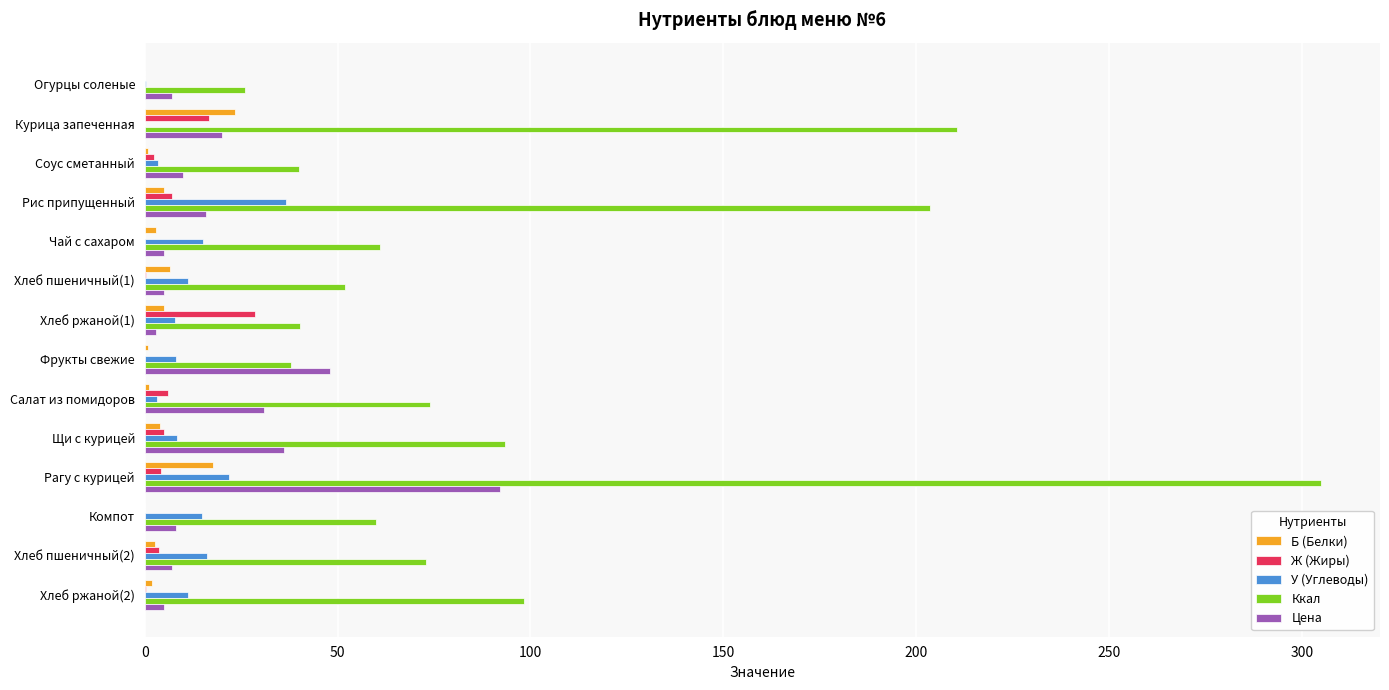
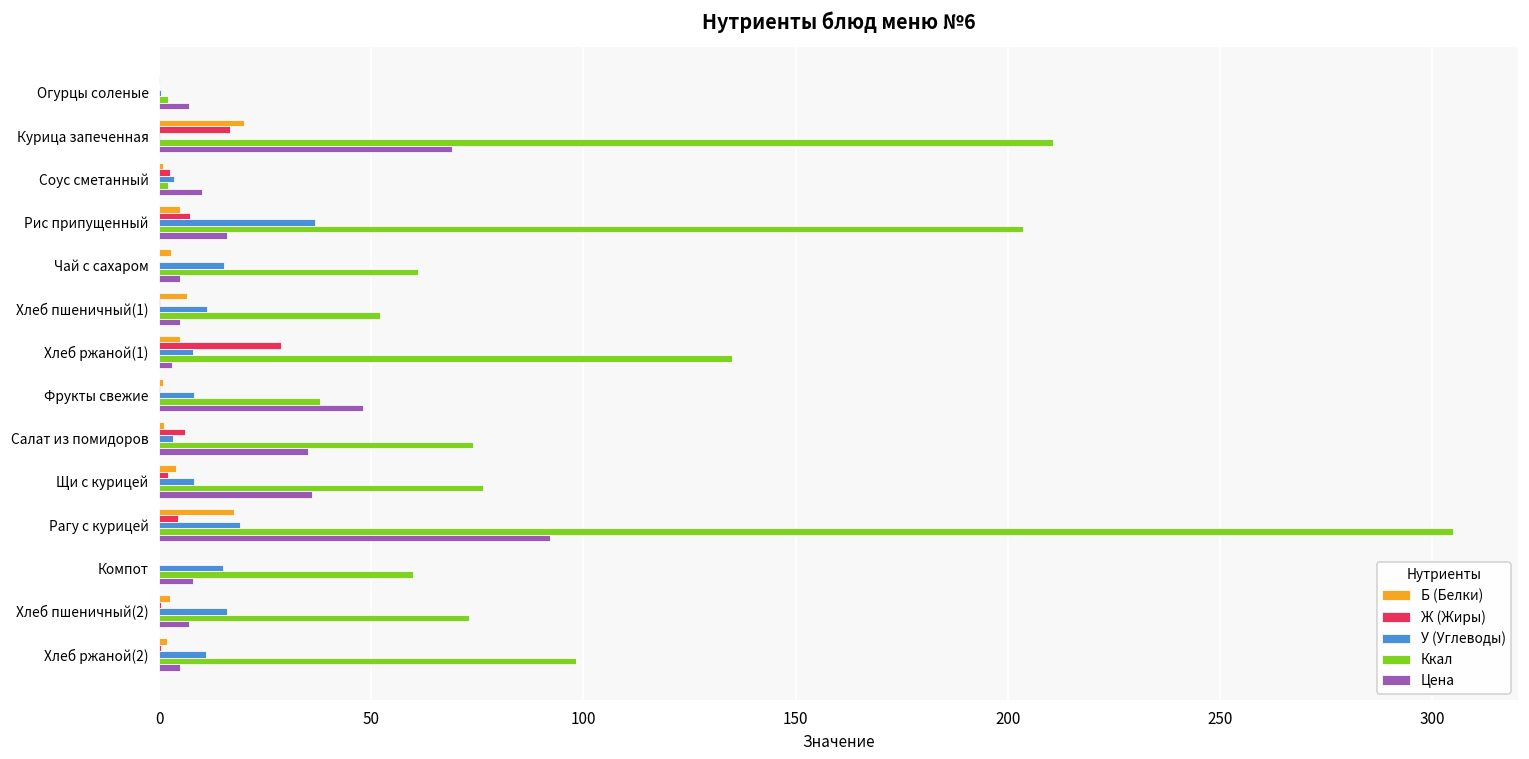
  {
    "Б (Белки)": {
-     "Курица запеченная": 23,
+     "Курица запеченная": 20,
      "Соус сметанный": 1,
      "Рис припущенный": 5,
      "Чай с сахаром": 3,
      "Хлеб пшеничный(1)": 7,
      "Хлеб ржаной(1)": 5,
      "Фрукты свежие": 1,
      "Салат из помидоров": 1,
      "Щи с курицей": 4,
      "Рагу с курицей": 18,
      "Компот": 0,
      "Хлеб пшеничный(2)": 3,
      "Хлеб ржаной(2)": 2
    },
    "Ж (Жиры)": {
      "Курица запеченная": 17,
      "Соус сметанный": 3,
      "Рис припущенный": 7,
      "Чай с сахаром": 0,
      "Хлеб ржаной(1)": 29,
      "Салат из помидоров": 6,
-     "Щи с курицей": 5,
+     "Щи с курицей": 2,
      "Рагу с курицей": 4,
      "Компот": 0,
-     "Хлеб пшеничный(2)": 4
+     "Хлеб пшеничный(2)": 0
    },
    "У (Углеводы)": {
      "Соус сметанный": 4,
      "Рис припущенный": 37,
      "Чай с сахаром": 15,
      "Хлеб пшеничный(1)": 11,
      "Хлеб ржаной(1)": 8,
      "Фрукты свежие": 8,
      "Салат из помидоров": 3,
      "Щи с курицей": 8,
-     "Рагу с курицей": 22,
+     "Рагу с курицей": 19,
      "Компот": 15,
      "Хлеб пшеничный(2)": 16,
      "Хлеб ржаной(2)": 11
    },
    "Ккал": {
-     "Огурцы соленые": 26,
+     "Огурцы соленые": 2,
      "Курица запеченная": 211,
-     "Соус сметанный": 40,
+     "Соус сметанный": 2,
      "Рис припущенный": 203,
      "Чай с сахаром": 61,
      "Хлеб пшеничный(1)": 52,
-     "Хлеб ржаной(1)": 40,
+     "Хлеб ржаной(1)": 135,
      "Фрукты свежие": 38,
      "Салат из помидоров": 74,
-     "Щи с курицей": 93,
+     "Щи с курицей": 76,
      "Рагу с курицей": 305,
      "Компот": 60,
      "Хлеб пшеничный(2)": 73,
      "Хлеб ржаной(2)": 98
    },
    "Цена": {
      "Огурцы соленые": 7,
-     "Курица запеченная": 20,
+     "Курица запеченная": 69,
      "Соус сметанный": 10,
      "Рис припущенный": 16,
      "Чай с сахаром": 5,
      "Хлеб пшеничный(1)": 5,
      "Хлеб ржаной(1)": 3,
      "Фрукты свежие": 48,
-     "Салат из помидоров": 31,
+     "Салат из помидоров": 35,
      "Щи с курицей": 36,
      "Рагу с курицей": 92,
      "Компот": 8,
      "Хлеб пшеничный(2)": 7,
      "Хлеб ржаной(2)": 5
    }
  }
